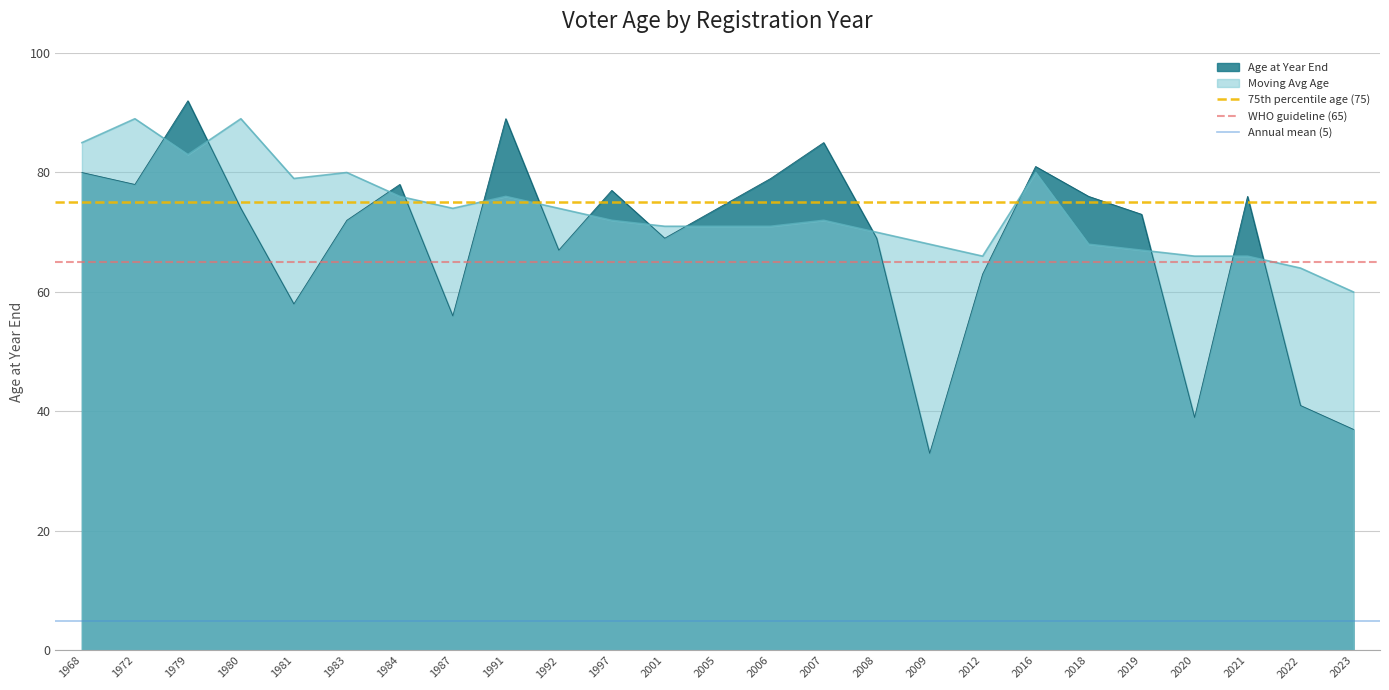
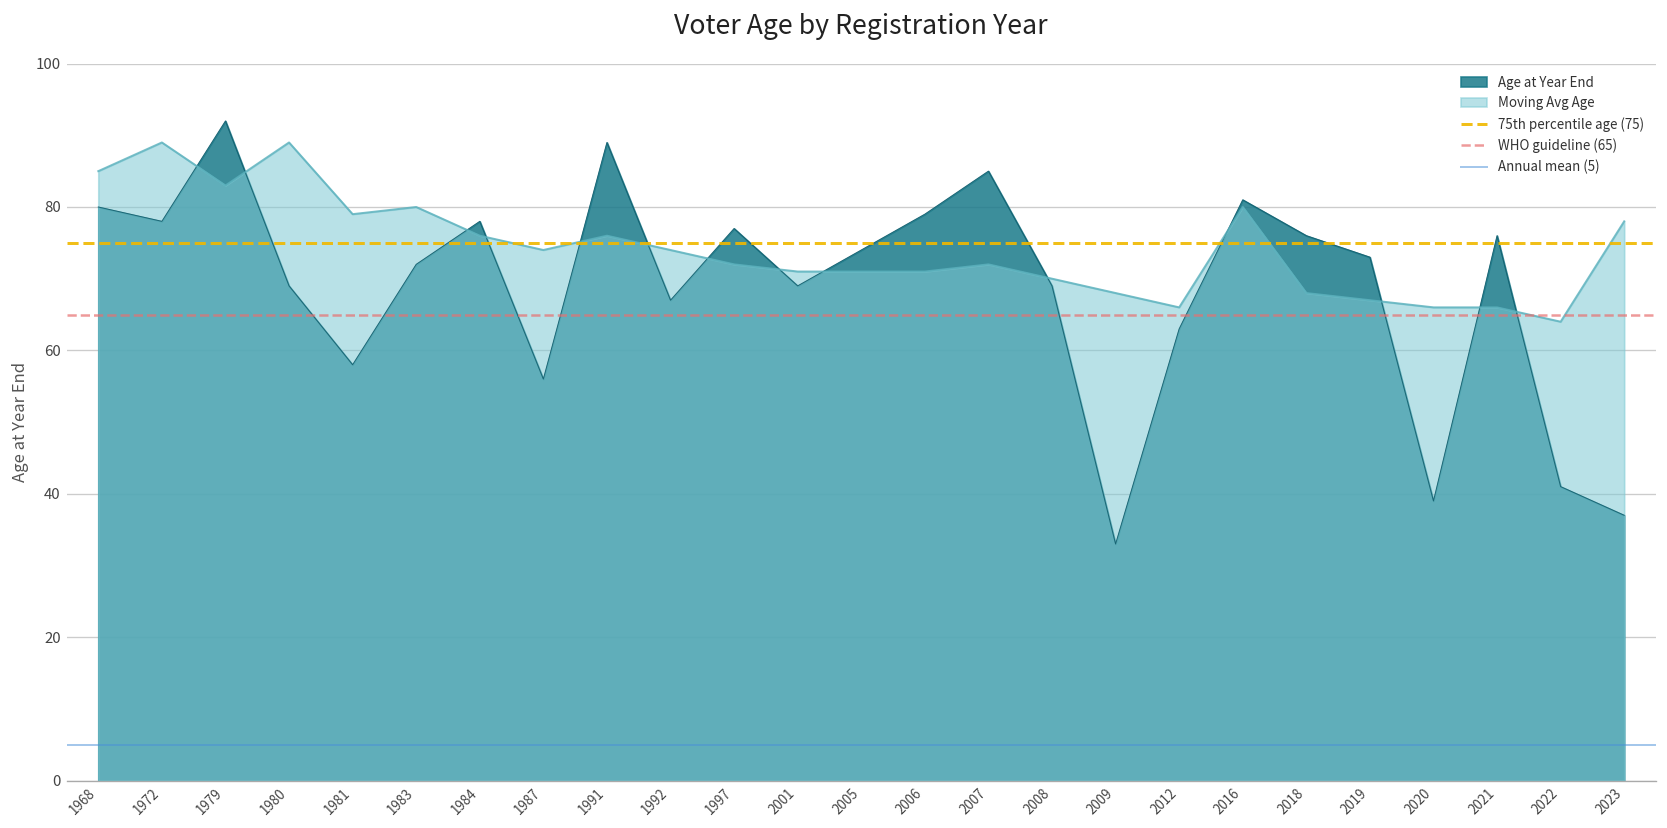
  {
    "Age at Year End": {
      "1968": 80,
      "1972": 78,
      "1979": 92,
-     "1980": 74,
+     "1980": 69,
      "1981": 58,
      "1983": 72,
      "1984": 78,
      "1987": 56,
      "1991": 89,
      "1992": 67,
      "1997": 77,
      "2001": 69,
      "2005": 74,
      "2006": 79,
      "2007": 85,
      "2008": 69,
      "2009": 33,
      "2012": 63,
      "2016": 81,
      "2018": 76,
      "2019": 73,
      "2020": 39,
      "2021": 76,
      "2022": 41,
      "2023": 37
    },
    "Moving Avg Age": {
      "1968": 85,
      "1972": 89,
      "1979": 83,
      "1980": 89,
      "1981": 79,
      "1983": 80,
      "1984": 76,
      "1987": 74,
      "1991": 76,
      "1992": 74,
      "1997": 72,
      "2001": 71,
      "2005": 71,
      "2006": 71,
      "2007": 72,
      "2008": 70,
      "2009": 68,
      "2012": 66,
      "2016": 80,
      "2018": 68,
      "2019": 67,
      "2020": 66,
      "2021": 66,
      "2022": 64,
-     "2023": 60
+     "2023": 78
    }
  }
